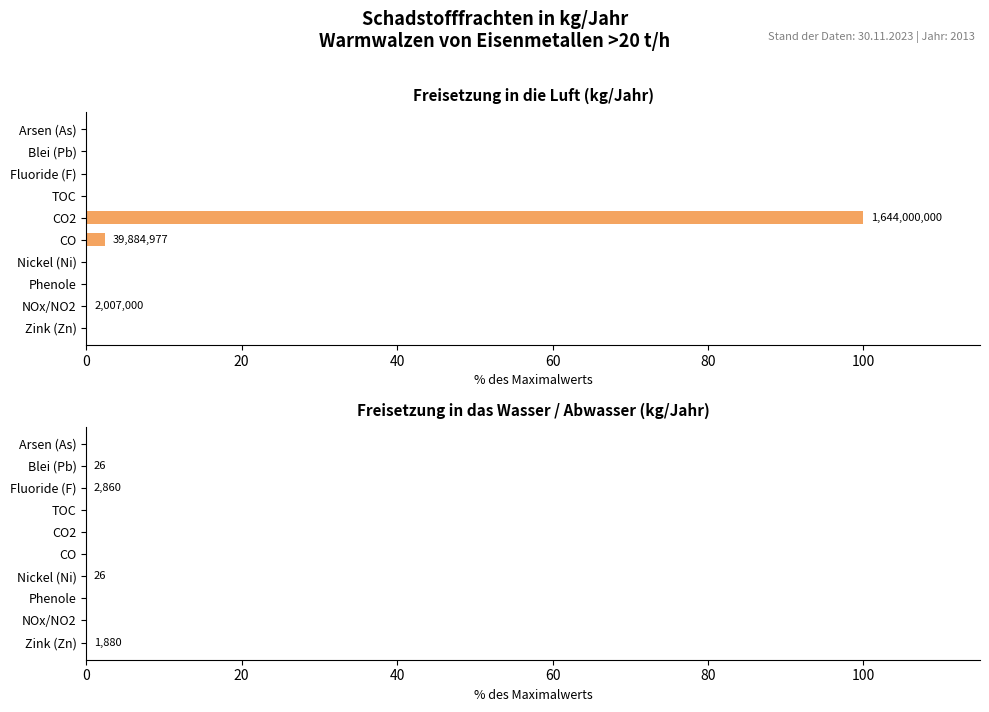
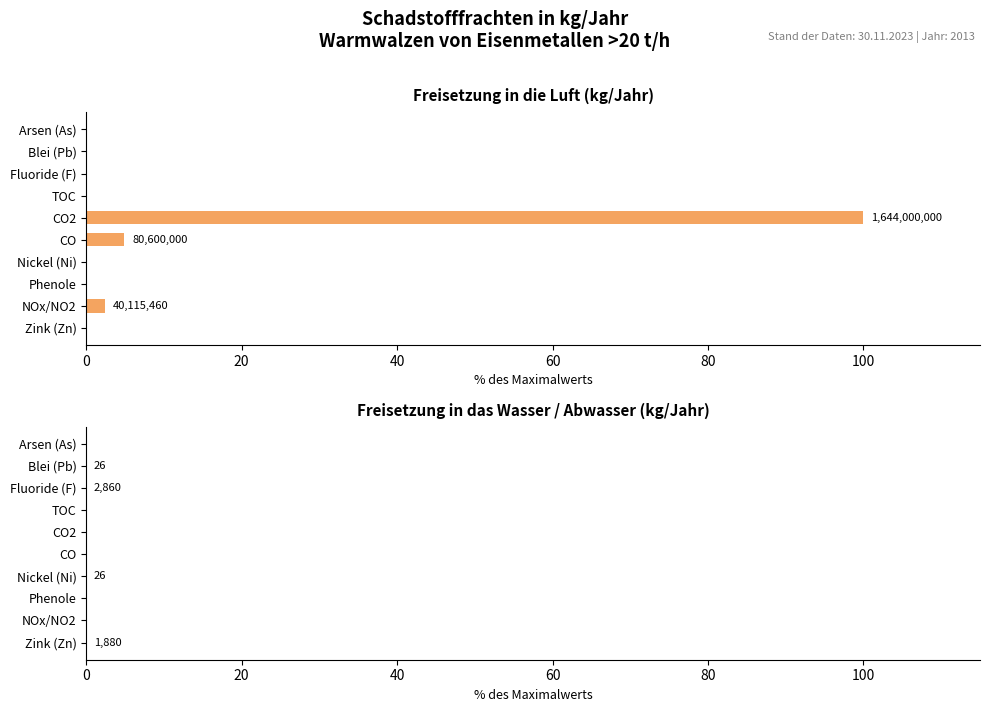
  {
    "Freisetzung in die Luft (kg/Jahr)": {
-     "CO": "39,884,977",
-     "NOx/NO2": "2,007,000"
+     "CO": "80,600,000",
+     "NOx/NO2": "40,115,460"
    },
    "Freisetzung in das Wasser / Abwasser (kg/Jahr)": {
      "Arsen (As)": "0",
      "TOC": "0",
      "CO2": "0",
      "CO": "0",
      "Phenole": "0",
      "NOx/NO2": "0"
    }
  }
